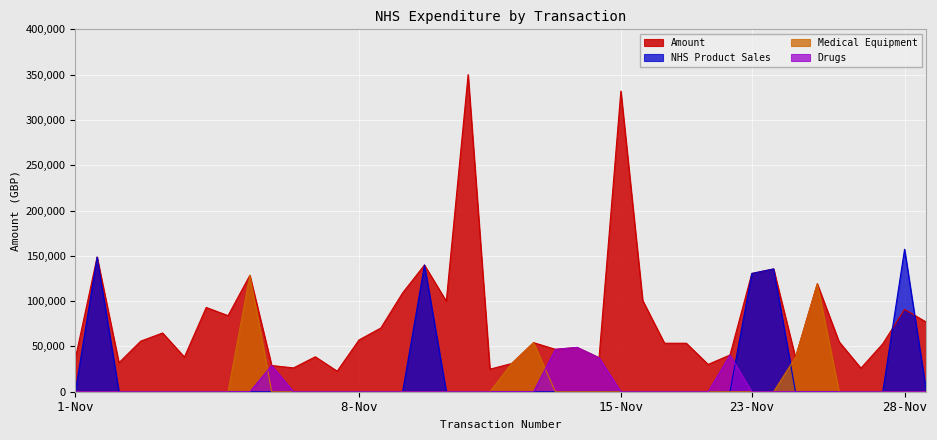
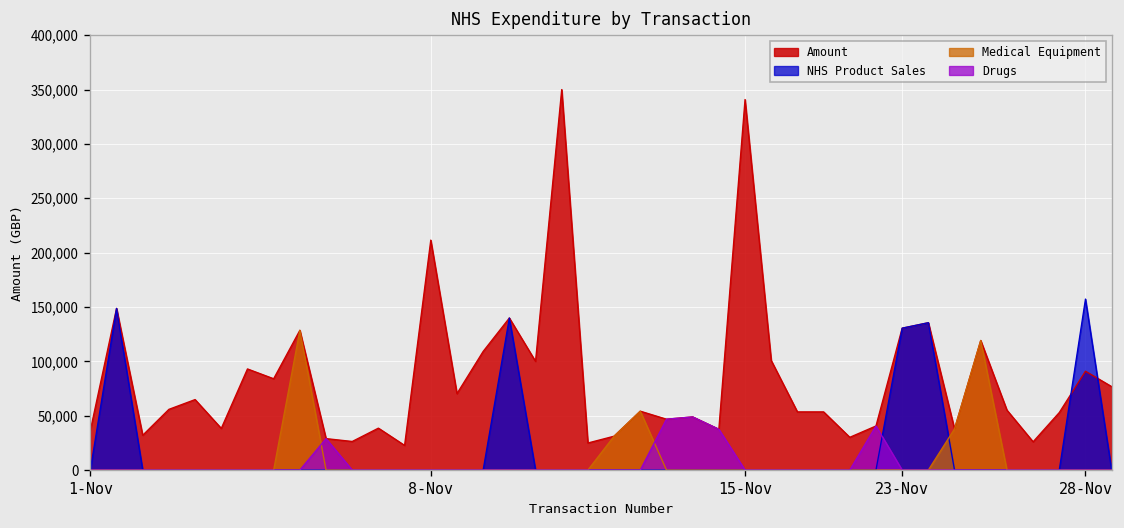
  {
    "Amount": {
      "1-Nov": "40,000",
-     "8-Nov": "60,000",
-     "15-Nov": "330,000",
+     "8-Nov": "210,000",
+     "15-Nov": "340,000",
      "28-Nov": "90,000"
    },
    "NHS Product Sales": {
      "28-Nov": "160,000"
    }
  }
